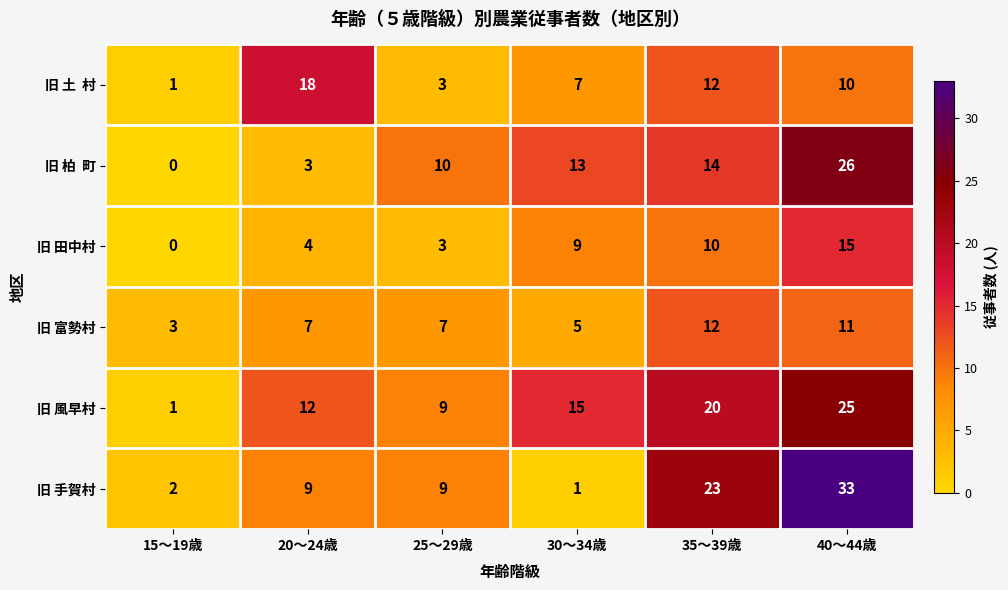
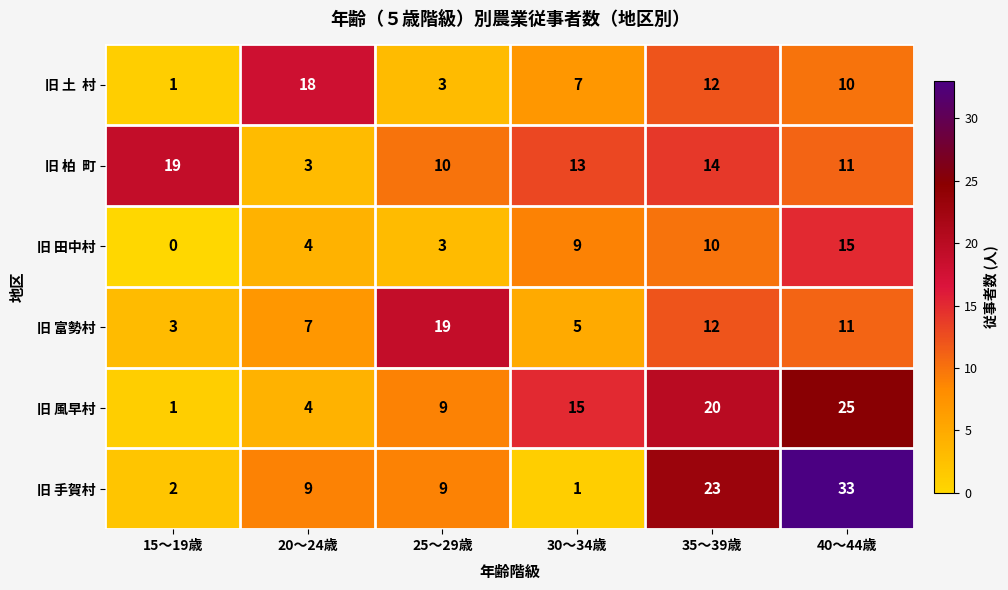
  {
    "旧 土 村": {
      "15～19歳": 1,
      "20～24歳": 18,
      "25～29歳": 3,
      "30～34歳": 7,
      "35～39歳": 12,
      "40～44歳": 10
    },
    "旧 柏 町": {
-     "15～19歳": 0,
+     "15～19歳": 19,
      "20～24歳": 3,
      "25～29歳": 10,
      "30～34歳": 13,
      "35～39歳": 14,
-     "40～44歳": 26
+     "40～44歳": 11
    },
    "旧 田中村": {
      "15～19歳": 0,
      "20～24歳": 4,
      "25～29歳": 3,
      "30～34歳": 9,
      "35～39歳": 10,
      "40～44歳": 15
    },
    "旧 富勢村": {
      "15～19歳": 3,
      "20～24歳": 7,
-     "25～29歳": 7,
+     "25～29歳": 19,
      "30～34歳": 5,
      "35～39歳": 12,
      "40～44歳": 11
    },
    "旧 風早村": {
      "15～19歳": 1,
-     "20～24歳": 12,
+     "20～24歳": 4,
      "25～29歳": 9,
      "30～34歳": 15,
      "35～39歳": 20,
      "40～44歳": 25
    },
    "旧 手賀村": {
      "15～19歳": 2,
      "20～24歳": 9,
      "25～29歳": 9,
      "30～34歳": 1,
      "35～39歳": 23,
      "40～44歳": 33
    }
  }
